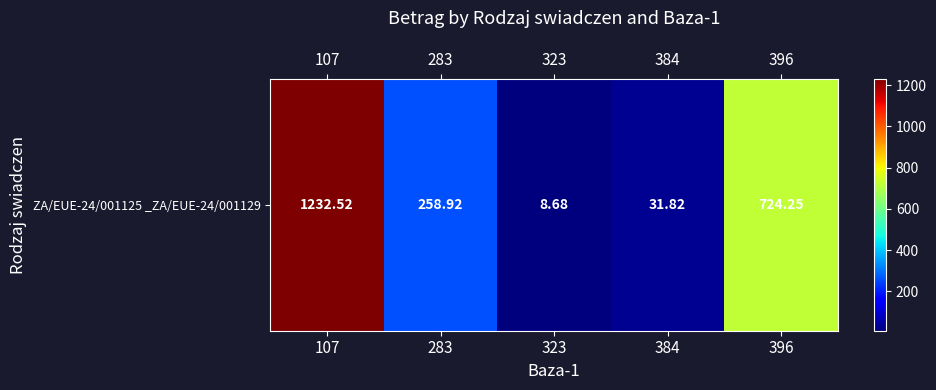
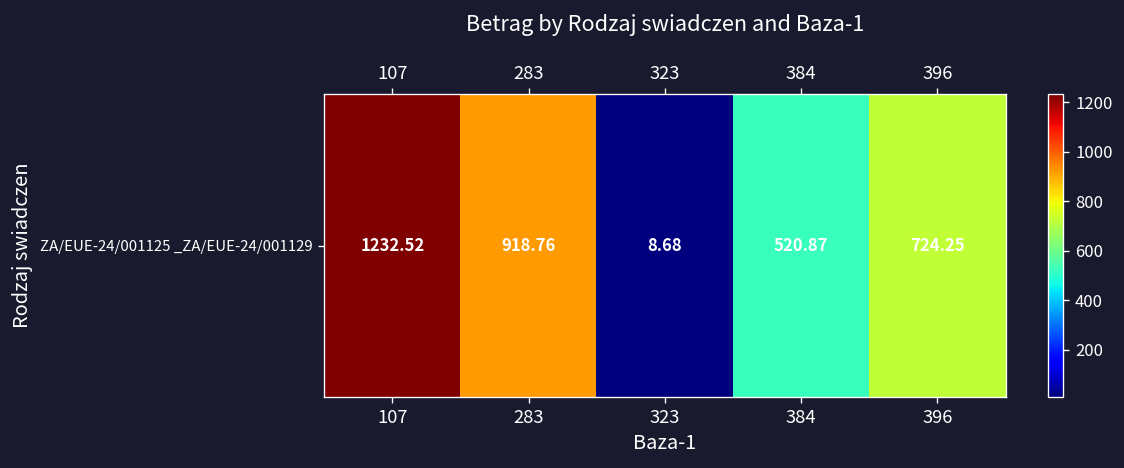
  {
    "ZA/EUE-24/001125 _ZA/EUE-24/001129": {
      "107": 1232.52,
-     "283": 258.92,
+     "283": 918.76,
      "323": 8.68,
-     "384": 31.82,
+     "384": 520.87,
      "396": 724.25
    }
  }
